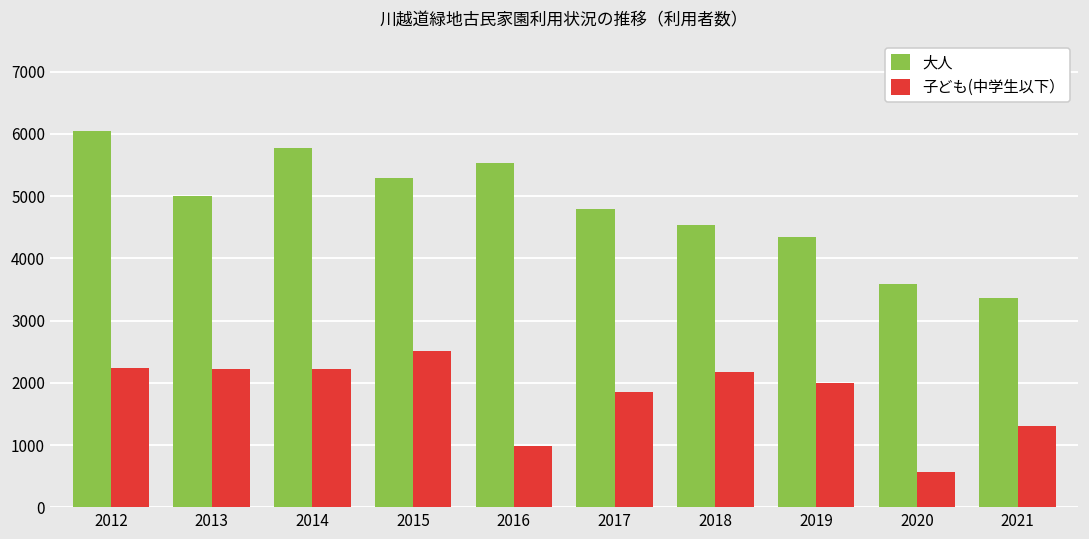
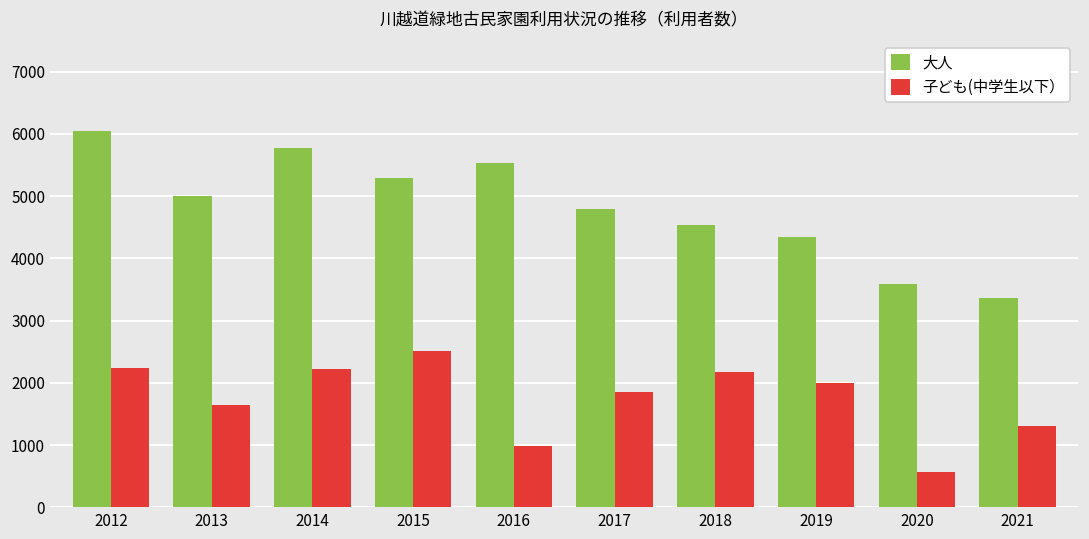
  {
    "大人": {
      "2012": 6000,
      "2013": 5000,
      "2014": 5800,
      "2015": 5300,
      "2016": 5500,
      "2017": 4800,
      "2018": 4500,
      "2019": 4300,
      "2020": 3600,
      "2021": 3400
    },
    "子ども(中学生以下）": {
      "2012": 2200,
-     "2013": 2200,
+     "2013": 1600,
      "2014": 2200,
      "2015": 2500,
      "2016": 1000,
      "2017": 1900,
      "2018": 2200,
      "2019": 2000,
      "2020": 600,
      "2021": 1300
    }
  }
